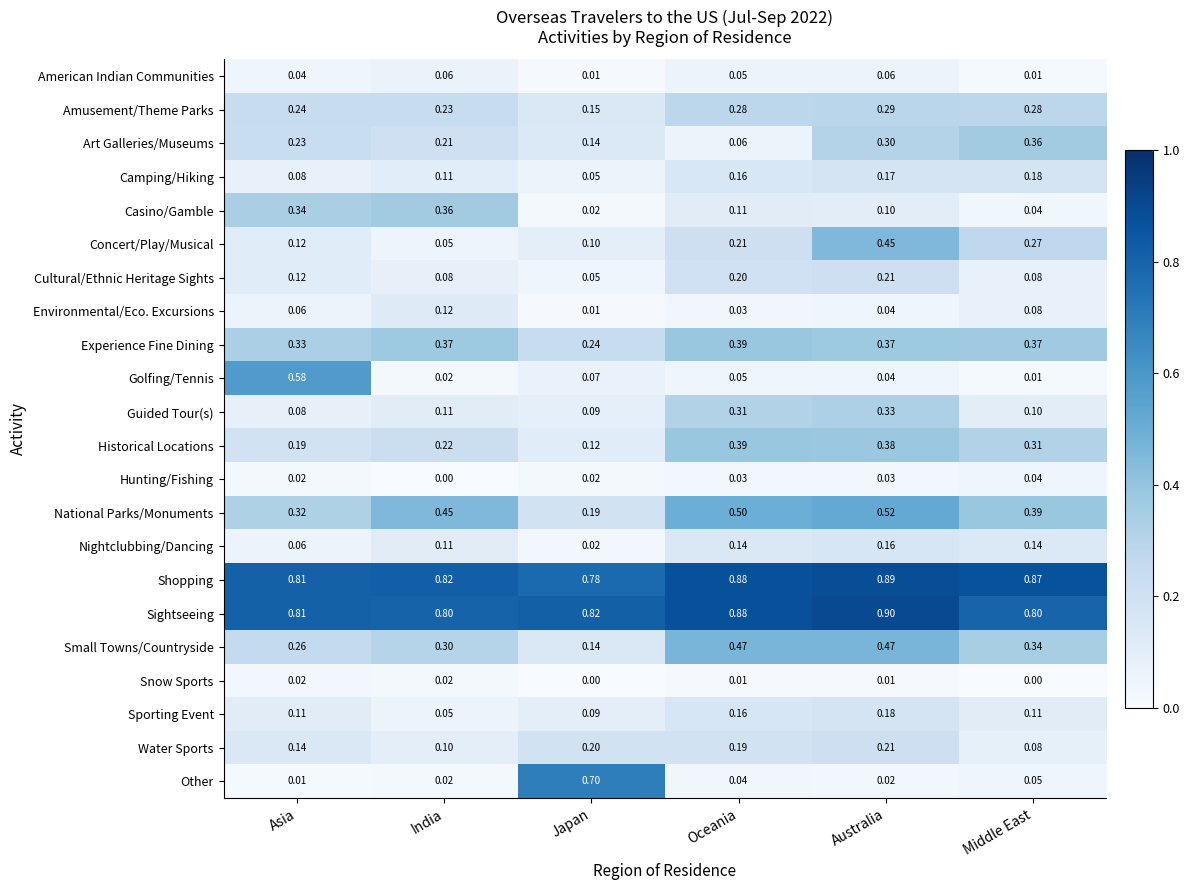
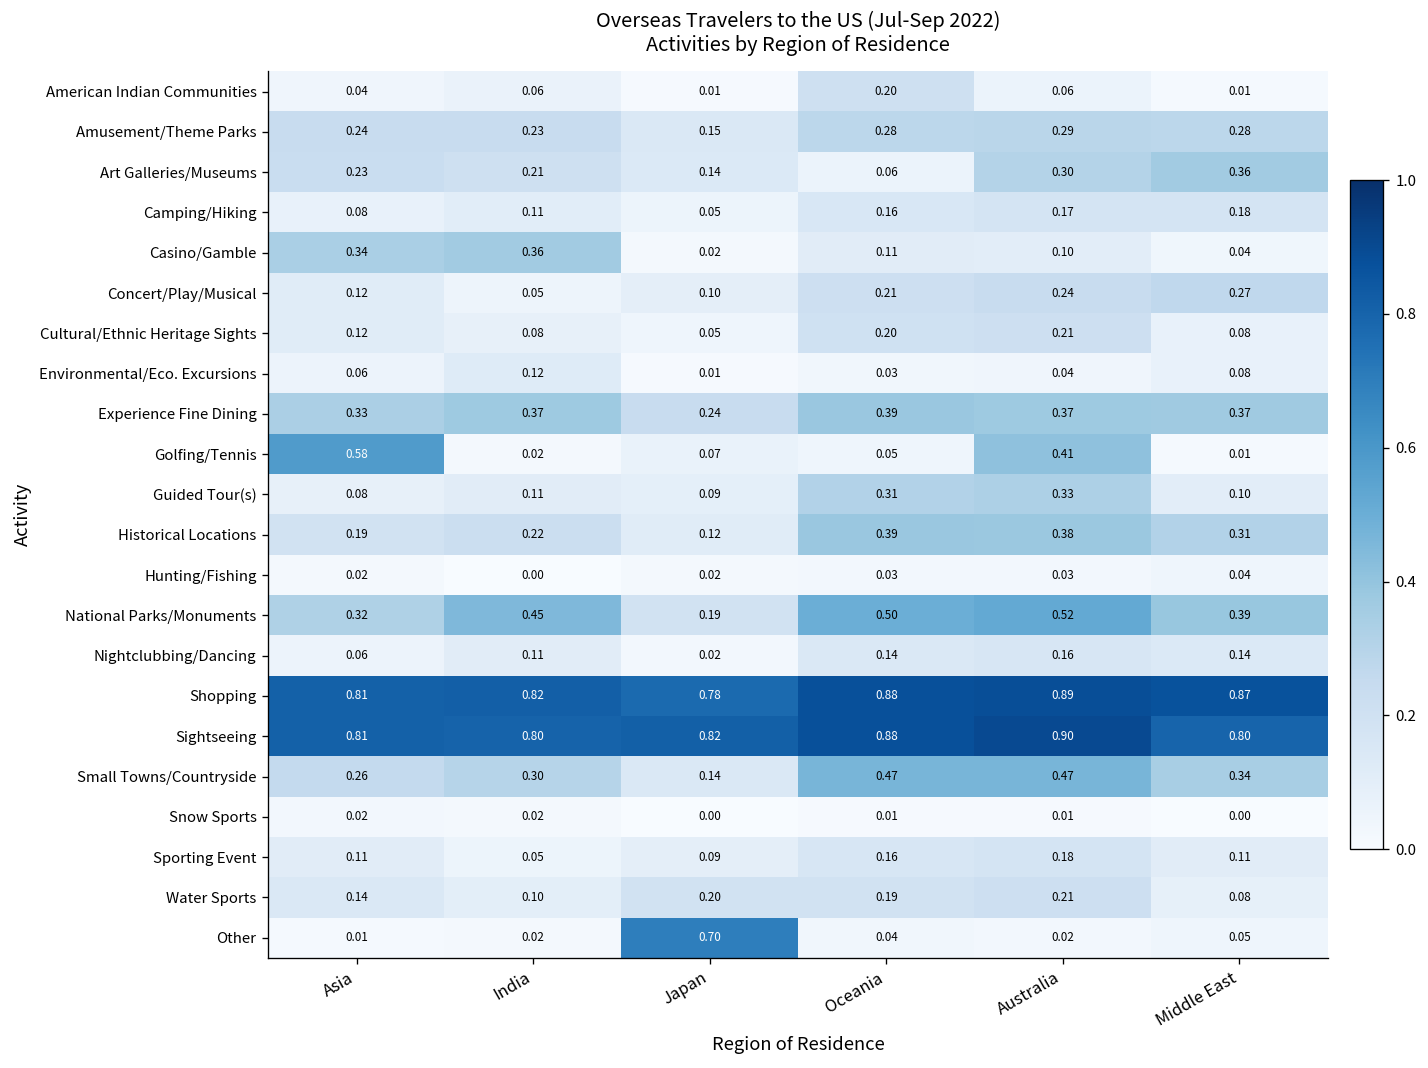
  {
    "American Indian Communities": {
      "Asia": 0.04,
      "India": 0.06,
      "Japan": 0.01,
-     "Oceania": 0.05,
+     "Oceania": 0.20,
      "Australia": 0.06,
      "Middle East": 0.01
    },
    "Amusement/Theme Parks": {
      "Asia": 0.24,
      "India": 0.23,
      "Japan": 0.15,
      "Oceania": 0.28,
      "Australia": 0.29,
      "Middle East": 0.28
    },
    "Art Galleries/Museums": {
      "Asia": 0.23,
      "India": 0.21,
      "Japan": 0.14,
      "Oceania": 0.06,
      "Australia": 0.30,
      "Middle East": 0.36
    },
    "Camping/Hiking": {
      "Asia": 0.08,
      "India": 0.11,
      "Japan": 0.05,
      "Oceania": 0.16,
      "Australia": 0.17,
      "Middle East": 0.18
    },
    "Casino/Gamble": {
      "Asia": 0.34,
      "India": 0.36,
      "Japan": 0.02,
      "Oceania": 0.11,
      "Australia": 0.10,
      "Middle East": 0.04
    },
    "Concert/Play/Musical": {
      "Asia": 0.12,
      "India": 0.05,
      "Japan": 0.10,
      "Oceania": 0.21,
-     "Australia": 0.45,
+     "Australia": 0.24,
      "Middle East": 0.27
    },
    "Cultural/Ethnic Heritage Sights": {
      "Asia": 0.12,
      "India": 0.08,
      "Japan": 0.05,
      "Oceania": 0.20,
      "Australia": 0.21,
      "Middle East": 0.08
    },
    "Environmental/Eco. Excursions": {
      "Asia": 0.06,
      "India": 0.12,
      "Japan": 0.01,
      "Oceania": 0.03,
      "Australia": 0.04,
      "Middle East": 0.08
    },
    "Experience Fine Dining": {
      "Asia": 0.33,
      "India": 0.37,
      "Japan": 0.24,
      "Oceania": 0.39,
      "Australia": 0.37,
      "Middle East": 0.37
    },
    "Golfing/Tennis": {
      "Asia": 0.58,
      "India": 0.02,
      "Japan": 0.07,
      "Oceania": 0.05,
-     "Australia": 0.04,
+     "Australia": 0.41,
      "Middle East": 0.01
    },
    "Guided Tour(s)": {
      "Asia": 0.08,
      "India": 0.11,
      "Japan": 0.09,
      "Oceania": 0.31,
      "Australia": 0.33,
      "Middle East": 0.10
    },
    "Historical Locations": {
      "Asia": 0.19,
      "India": 0.22,
      "Japan": 0.12,
      "Oceania": 0.39,
      "Australia": 0.38,
      "Middle East": 0.31
    },
    "Hunting/Fishing": {
      "Asia": 0.02,
      "India": 0.00,
      "Japan": 0.02,
      "Oceania": 0.03,
      "Australia": 0.03,
      "Middle East": 0.04
    },
    "National Parks/Monuments": {
      "Asia": 0.32,
      "India": 0.45,
      "Japan": 0.19,
      "Oceania": 0.50,
      "Australia": 0.52,
      "Middle East": 0.39
    },
    "Nightclubbing/Dancing": {
      "Asia": 0.06,
      "India": 0.11,
      "Japan": 0.02,
      "Oceania": 0.14,
      "Australia": 0.16,
      "Middle East": 0.14
    },
    "Shopping": {
      "Asia": 0.81,
      "India": 0.82,
      "Japan": 0.78,
      "Oceania": 0.88,
      "Australia": 0.89,
      "Middle East": 0.87
    },
    "Sightseeing": {
      "Asia": 0.81,
      "India": 0.80,
      "Japan": 0.82,
      "Oceania": 0.88,
      "Australia": 0.90,
      "Middle East": 0.80
    },
    "Small Towns/Countryside": {
      "Asia": 0.26,
      "India": 0.30,
      "Japan": 0.14,
      "Oceania": 0.47,
      "Australia": 0.47,
      "Middle East": 0.34
    },
    "Snow Sports": {
      "Asia": 0.02,
      "India": 0.02,
      "Japan": 0.00,
      "Oceania": 0.01,
      "Australia": 0.01,
      "Middle East": 0.00
    },
    "Sporting Event": {
      "Asia": 0.11,
      "India": 0.05,
      "Japan": 0.09,
      "Oceania": 0.16,
      "Australia": 0.18,
      "Middle East": 0.11
    },
    "Water Sports": {
      "Asia": 0.14,
      "India": 0.10,
      "Japan": 0.20,
      "Oceania": 0.19,
      "Australia": 0.21,
      "Middle East": 0.08
    },
    "Other": {
      "Asia": 0.01,
      "India": 0.02,
      "Japan": 0.70,
      "Oceania": 0.04,
      "Australia": 0.02,
      "Middle East": 0.05
    }
  }
